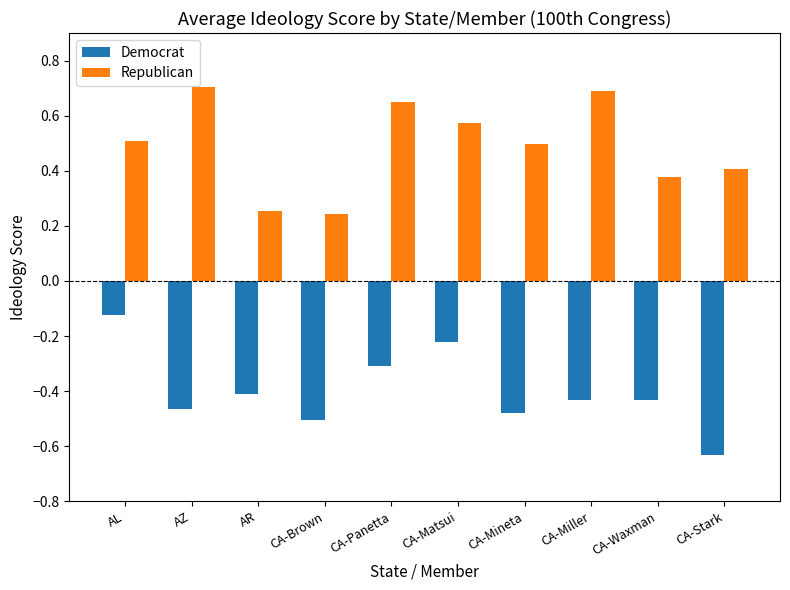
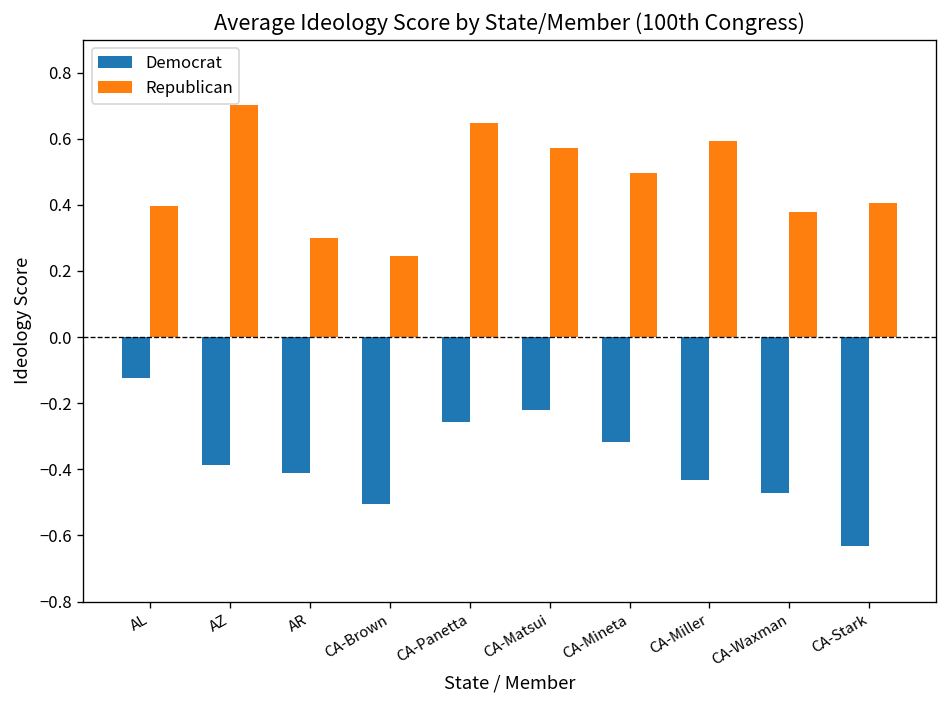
  {
    "Democrat": {
      "AL": -0.12,
-     "AZ": -0.47,
+     "AZ": -0.39,
      "AR": -0.41,
      "CA-Brown": -0.51,
-     "CA-Panetta": -0.31,
+     "CA-Panetta": -0.26,
      "CA-Matsui": -0.22,
-     "CA-Mineta": -0.48,
+     "CA-Mineta": -0.32,
      "CA-Miller": -0.43,
-     "CA-Waxman": -0.43,
+     "CA-Waxman": -0.47,
      "CA-Stark": -0.63
    },
    "Republican": {
-     "AL": 0.51,
+     "AL": 0.40,
      "AZ": 0.70,
-     "AR": 0.25,
+     "AR": 0.30,
      "CA-Brown": 0.24,
      "CA-Panetta": 0.65,
      "CA-Matsui": 0.57,
      "CA-Mineta": 0.50,
-     "CA-Miller": 0.69,
+     "CA-Miller": 0.59,
      "CA-Waxman": 0.38,
      "CA-Stark": 0.41
    }
  }
